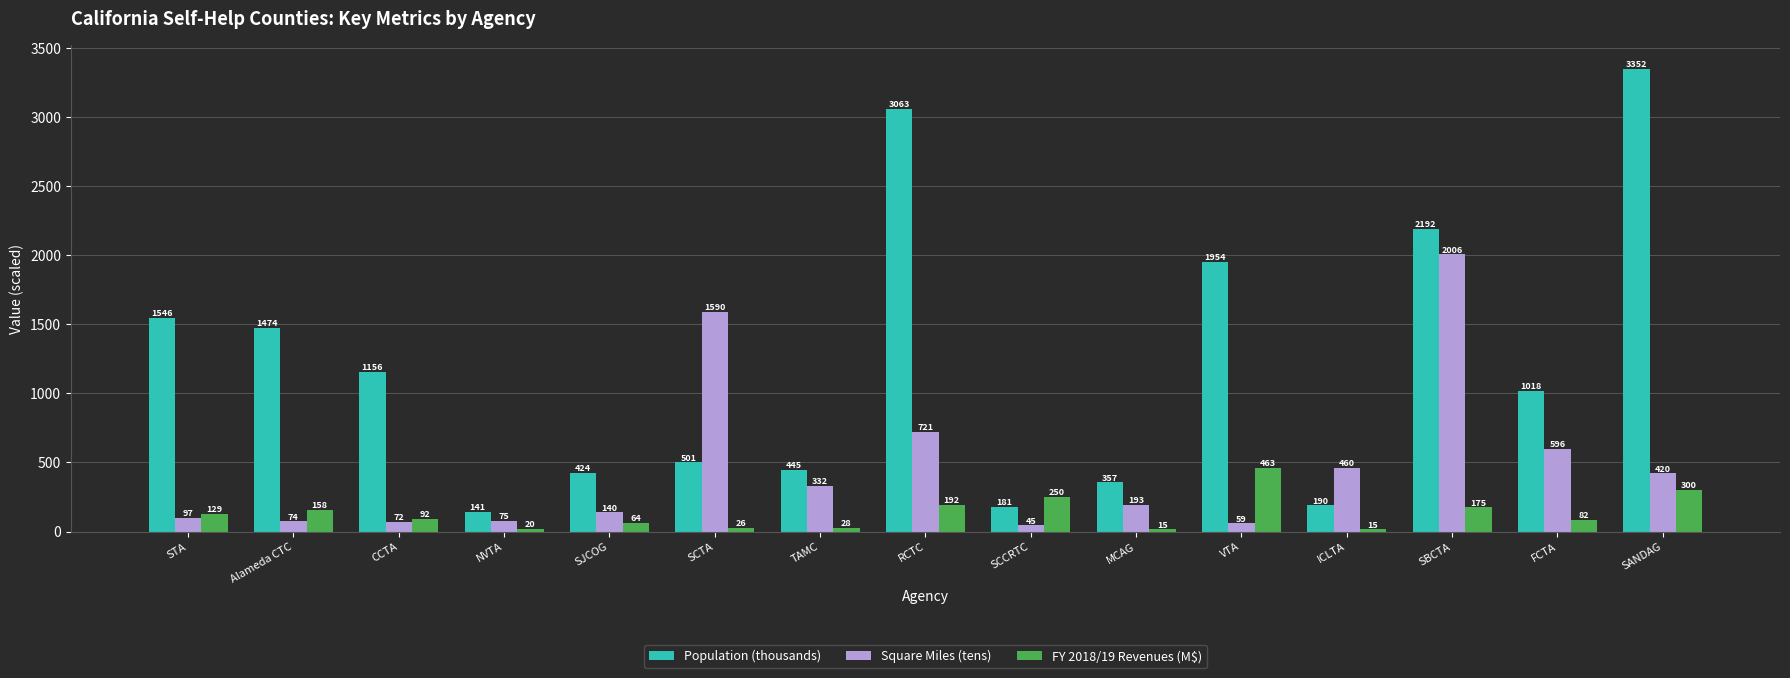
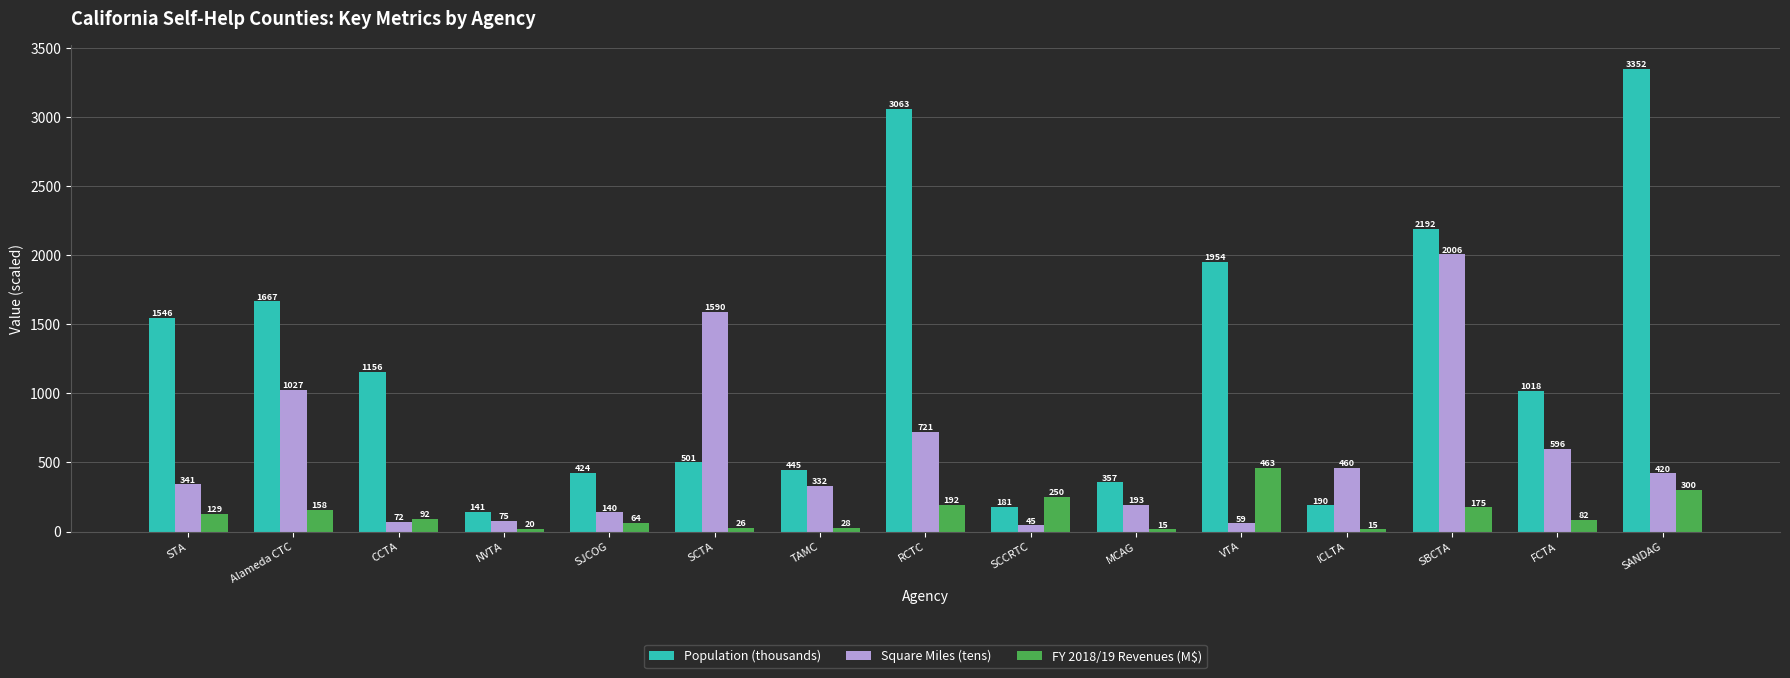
  {
    "Population (thousands)": {
      "STA": 1546,
-     "Alameda CTC": 1474,
+     "Alameda CTC": 1667,
      "CCTA": 1156,
      "NVTA": 141,
      "SJCOG": 424,
      "SCTA": 501,
      "TAMC": 445,
      "RCTC": 3063,
      "SCCRTC": 181,
      "MCAG": 357,
      "VTA": 1954,
      "ICLTA": 190,
      "SBCTA": 2192,
      "FCTA": 1018,
      "SANDAG": 3352
    },
    "Square Miles (tens)": {
-     "STA": 97,
-     "Alameda CTC": 74,
+     "STA": 341,
+     "Alameda CTC": 1027,
      "CCTA": 72,
      "NVTA": 75,
      "SJCOG": 140,
      "SCTA": 1590,
      "TAMC": 332,
      "RCTC": 721,
      "SCCRTC": 45,
      "MCAG": 193,
      "VTA": 59,
      "ICLTA": 460,
      "SBCTA": 2006,
      "FCTA": 596,
      "SANDAG": 420
    },
    "FY 2018/19 Revenues (M$)": {
      "STA": 129,
      "Alameda CTC": 158,
      "CCTA": 92,
      "NVTA": 20,
      "SJCOG": 64,
      "SCTA": 26,
      "TAMC": 28,
      "RCTC": 192,
      "SCCRTC": 250,
      "MCAG": 15,
      "VTA": 463,
      "ICLTA": 15,
      "SBCTA": 175,
      "FCTA": 82,
      "SANDAG": 300
    }
  }
